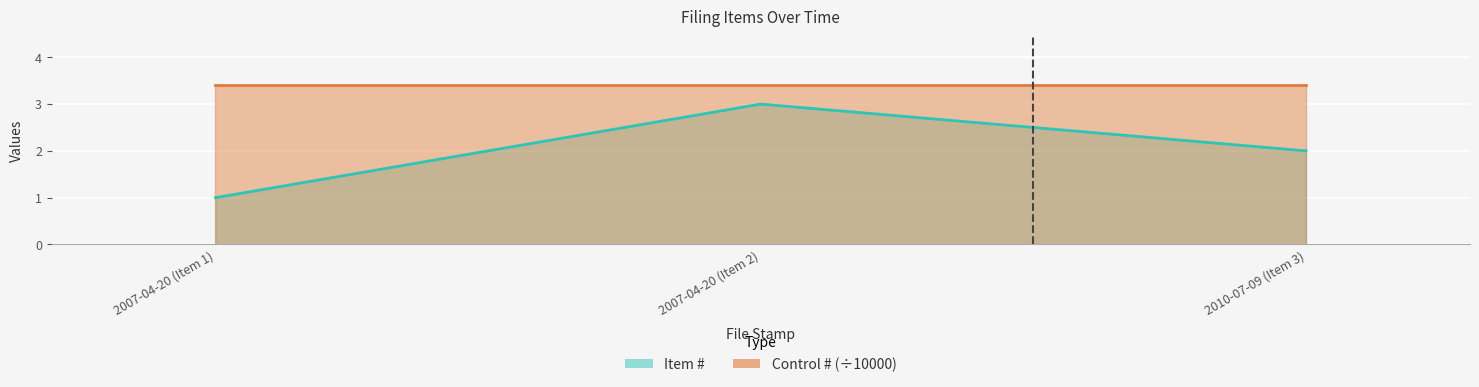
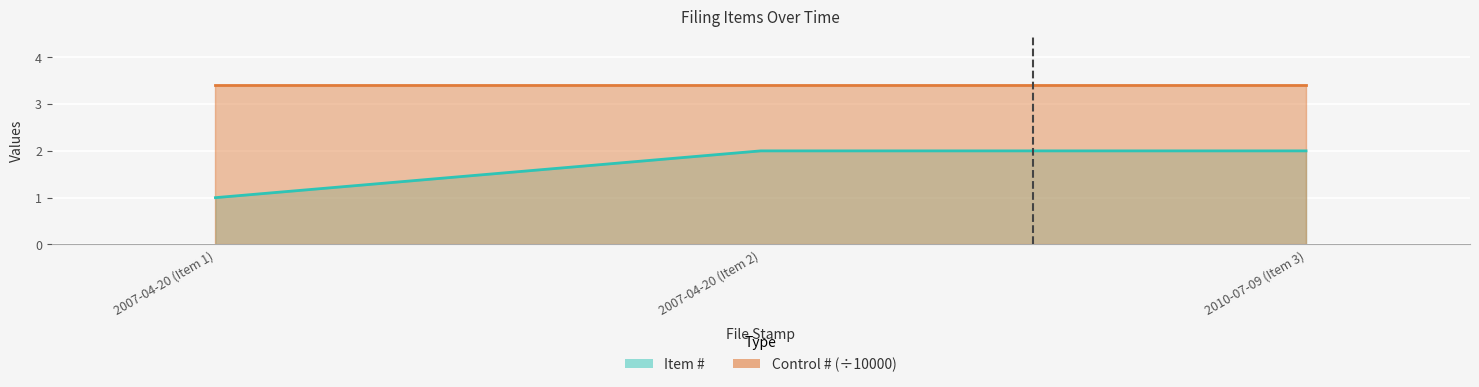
  {
    "Item #": {
      "2007-04-20 (Item 1)": 1,
-     "2007-04-20 (Item 2)": 3,
+     "2007-04-20 (Item 2)": 2,
      "2010-07-09 (Item 3)": 2
    },
    "Control # (÷10000)": {
      "2007-04-20 (Item 1)": 3.4,
      "2007-04-20 (Item 2)": 3.4,
      "2010-07-09 (Item 3)": 3.4
    }
  }
